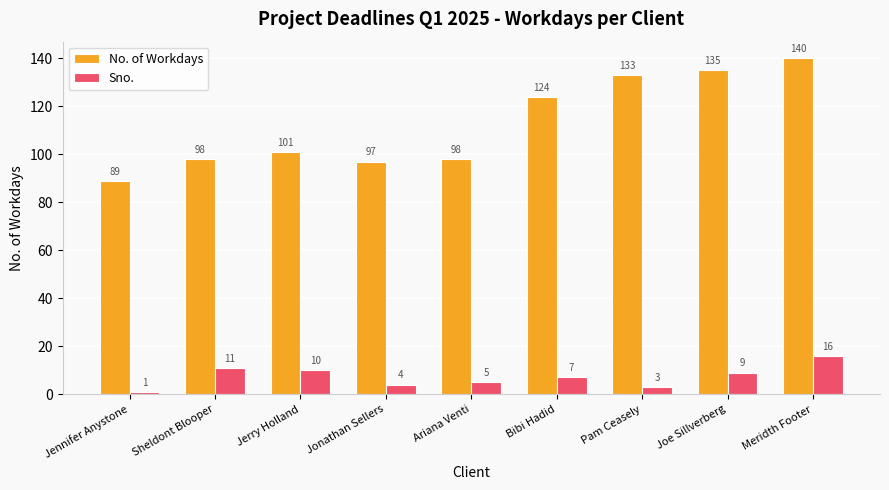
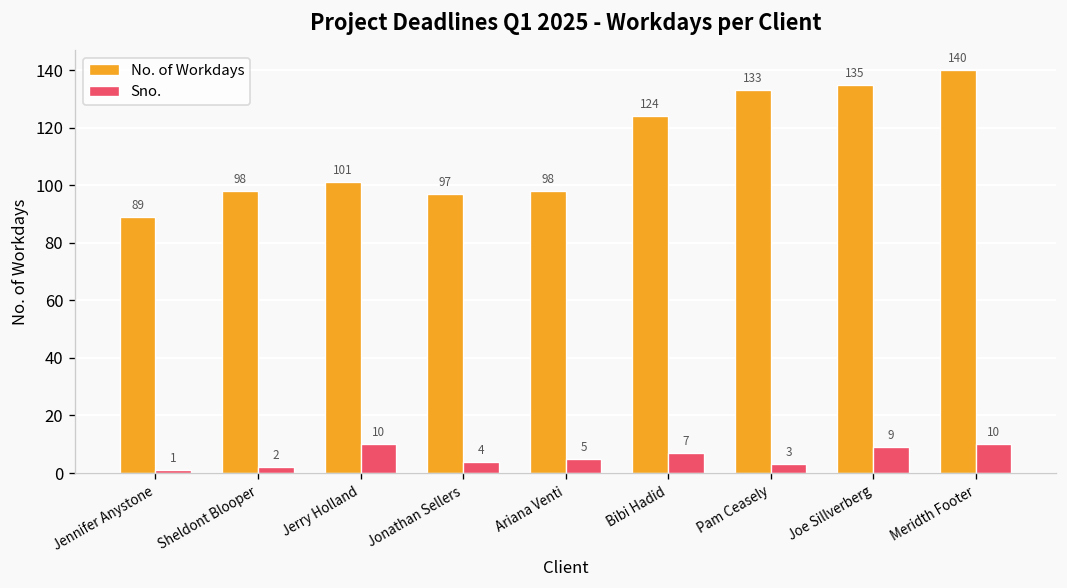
  {
    "No. of Workdays": {
      "Jennifer Anystone": 89,
      "Sheldont Blooper": 98,
      "Jerry Holland": 101,
      "Jonathan Sellers": 97,
      "Ariana Venti": 98,
      "Bibi Hadid": 124,
      "Pam Ceasely": 133,
      "Joe Sillverberg": 135,
      "Meridth Footer": 140
    },
    "Sno.": {
      "Jennifer Anystone": 1,
-     "Sheldont Blooper": 11,
+     "Sheldont Blooper": 2,
      "Jerry Holland": 10,
      "Jonathan Sellers": 4,
      "Ariana Venti": 5,
      "Bibi Hadid": 7,
      "Pam Ceasely": 3,
      "Joe Sillverberg": 9,
-     "Meridth Footer": 16
+     "Meridth Footer": 10
    }
  }
